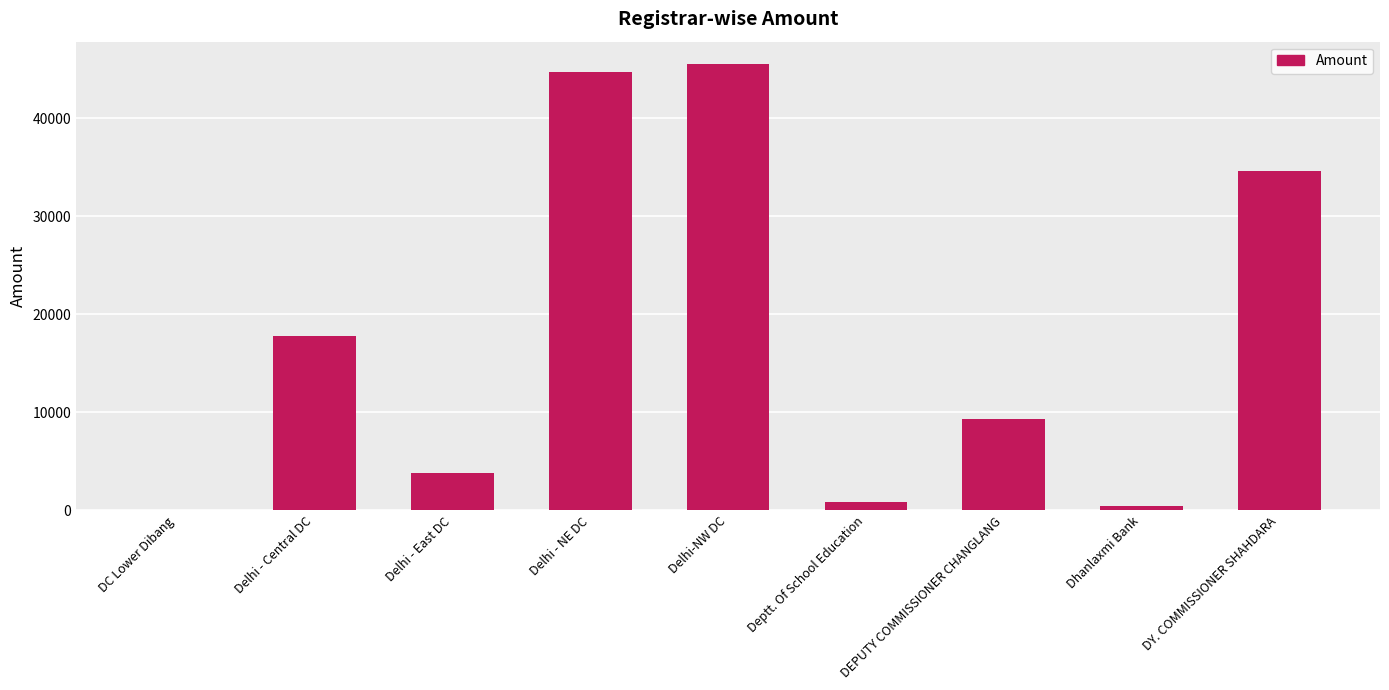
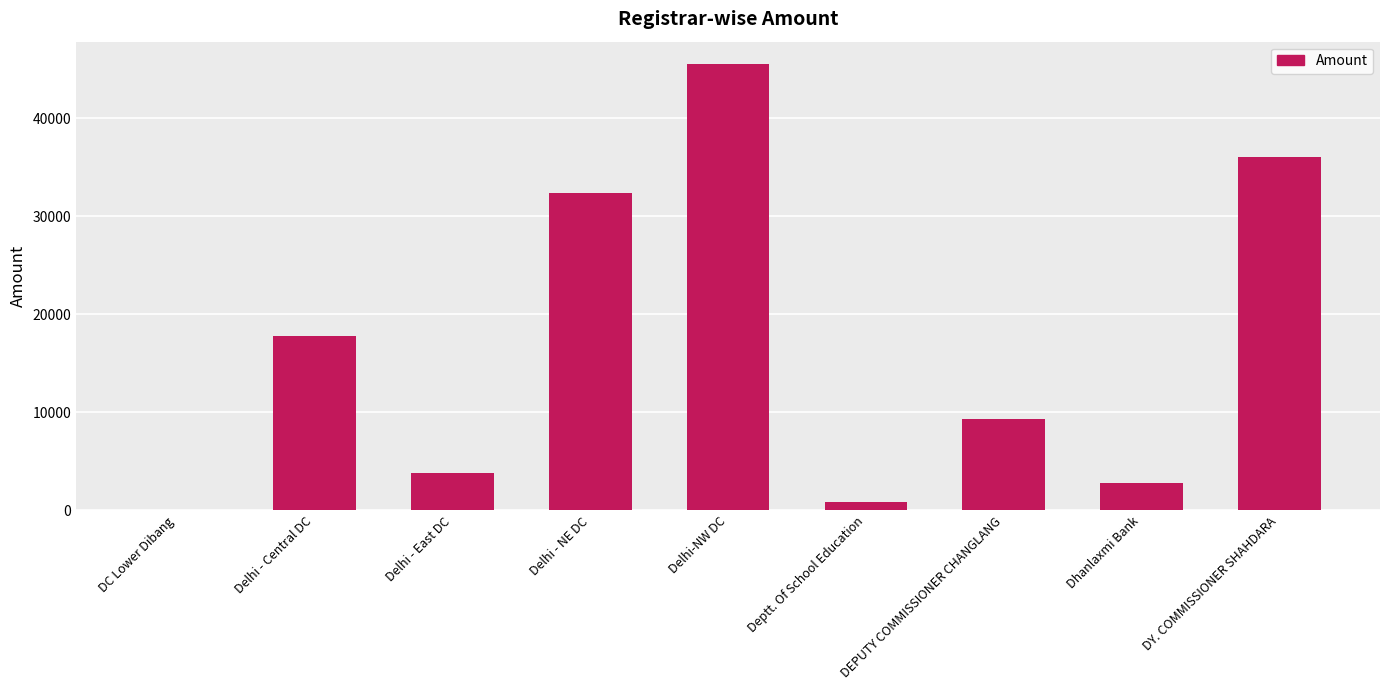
  {
    "Delhi - Central DC": 18000,
    "Delhi - East DC": 4000,
-   "Delhi - NE DC": 45000,
+   "Delhi - NE DC": 32000,
    "Delhi-NW DC": 46000,
    "Deptt. Of School Education": 1000,
    "DEPUTY COMMISSIONER CHANGLANG": 9000,
-   "Dhanlaxmi Bank": 0,
-   "DY. COMMISSIONER SHAHDARA": 35000
+   "Dhanlaxmi Bank": 3000,
+   "DY. COMMISSIONER SHAHDARA": 36000
  }
